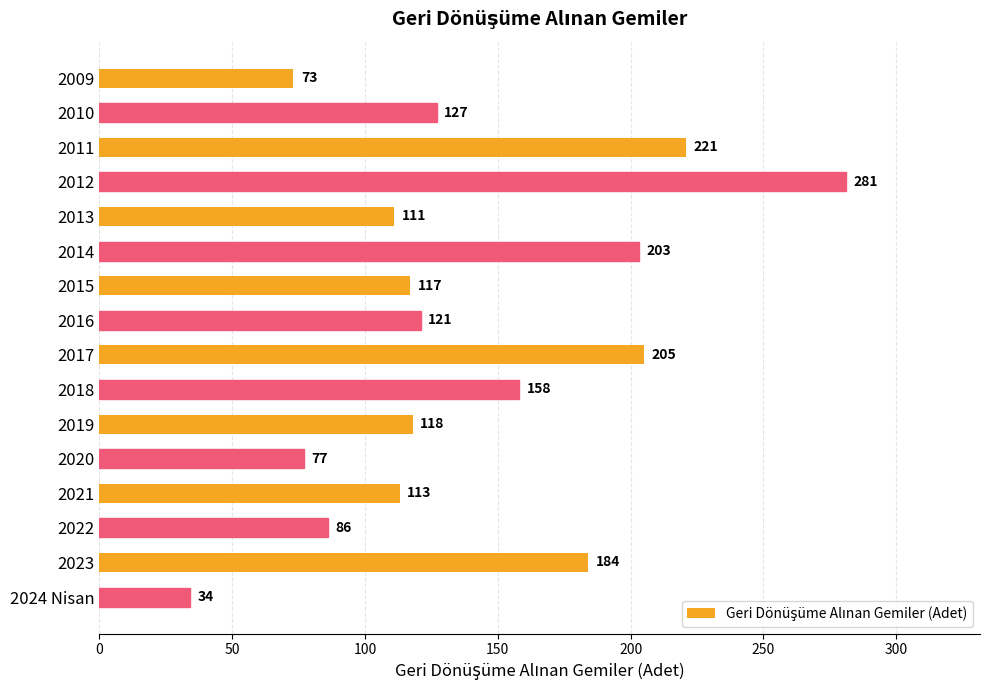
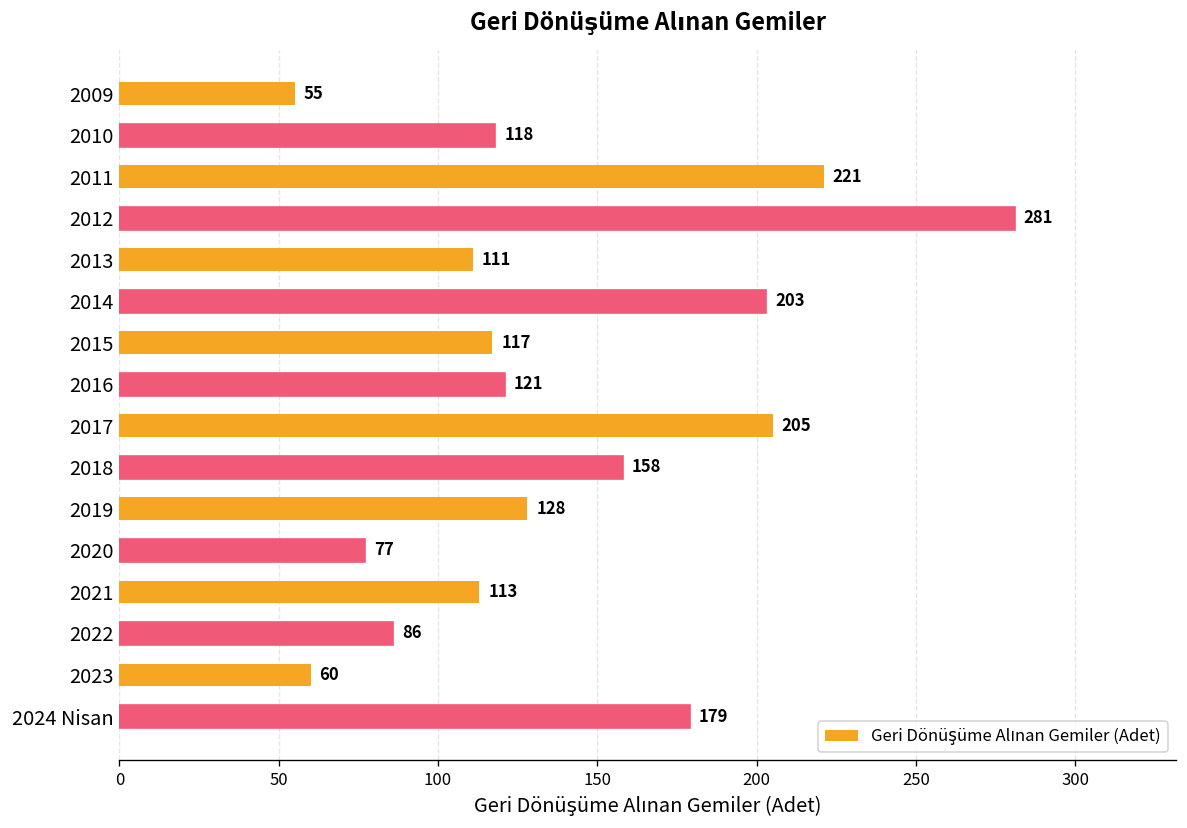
  {
-   "2009": 73,
-   "2010": 127,
+   "2009": 55,
+   "2010": 118,
    "2011": 221,
    "2012": 281,
    "2013": 111,
    "2014": 203,
    "2015": 117,
    "2016": 121,
    "2017": 205,
    "2018": 158,
-   "2019": 118,
+   "2019": 128,
    "2020": 77,
    "2021": 113,
    "2022": 86,
-   "2023": 184,
-   "2024 Nisan": 34
+   "2023": 60,
+   "2024 Nisan": 179
  }
